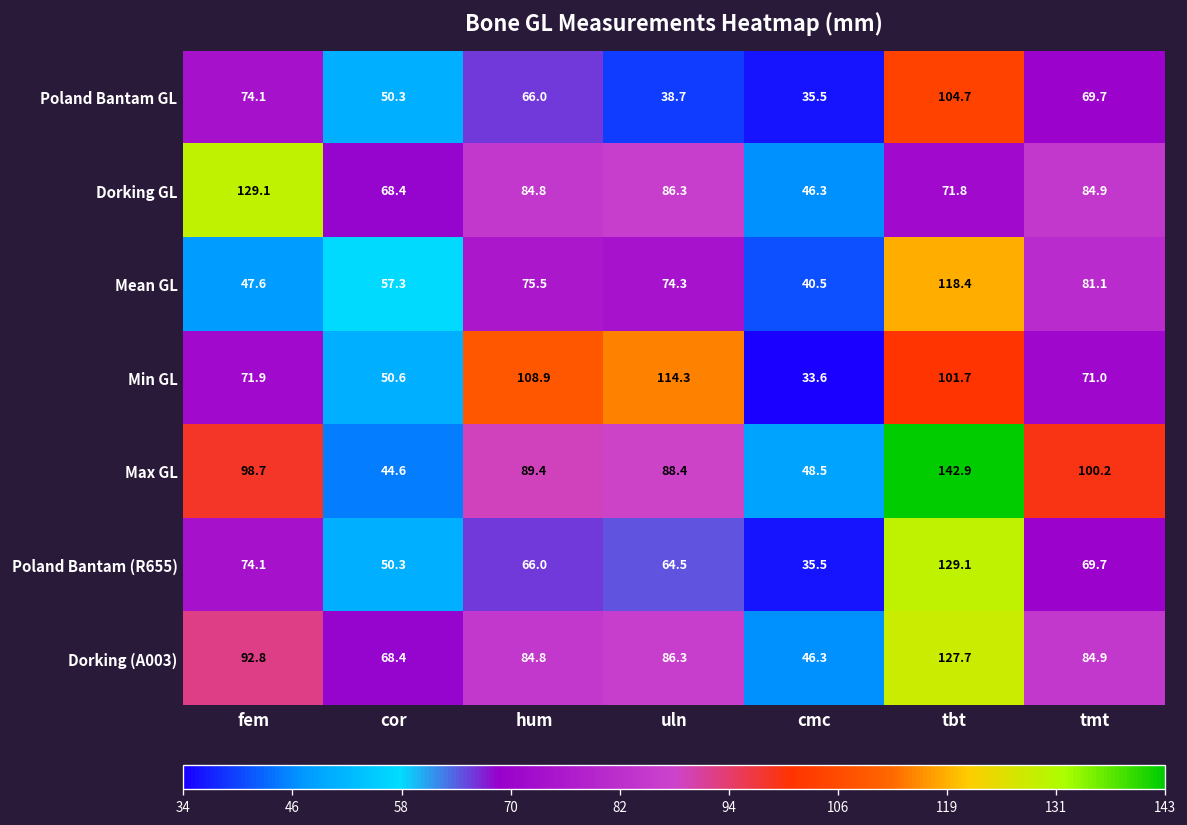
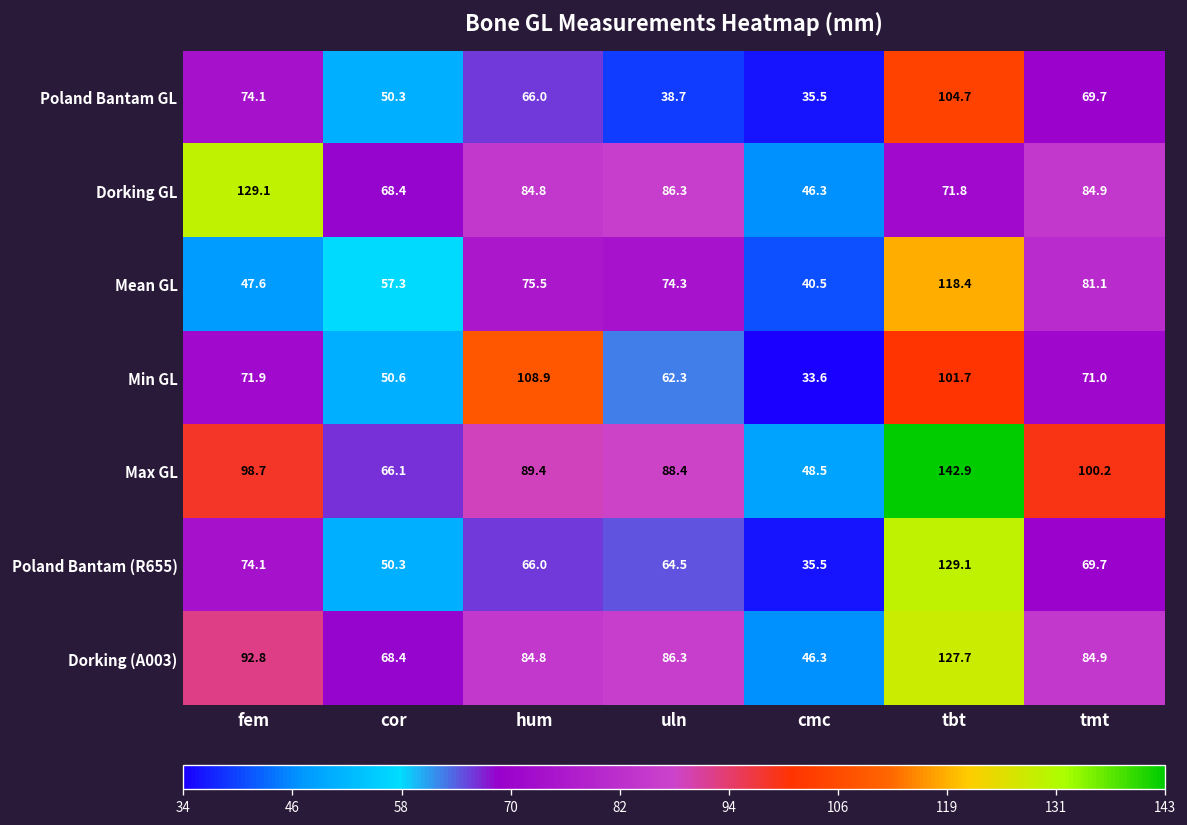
  {
    "Poland Bantam GL": {
      "fem": 74.1,
      "cor": 50.3,
      "hum": 66.0,
      "uln": 38.7,
      "cmc": 35.5,
      "tbt": 104.7,
      "tmt": 69.7
    },
    "Dorking GL": {
      "fem": 129.1,
      "cor": 68.4,
      "hum": 84.8,
      "uln": 86.3,
      "cmc": 46.3,
      "tbt": 71.8,
      "tmt": 84.9
    },
    "Mean GL": {
      "fem": 47.6,
      "cor": 57.3,
      "hum": 75.5,
      "uln": 74.3,
      "cmc": 40.5,
      "tbt": 118.4,
      "tmt": 81.1
    },
    "Min GL": {
      "fem": 71.9,
      "cor": 50.6,
      "hum": 108.9,
-     "uln": 114.3,
+     "uln": 62.3,
      "cmc": 33.6,
      "tbt": 101.7,
      "tmt": 71.0
    },
    "Max GL": {
      "fem": 98.7,
-     "cor": 44.6,
+     "cor": 66.1,
      "hum": 89.4,
      "uln": 88.4,
      "cmc": 48.5,
      "tbt": 142.9,
      "tmt": 100.2
    },
    "Poland Bantam (R655)": {
      "fem": 74.1,
      "cor": 50.3,
      "hum": 66.0,
      "uln": 64.5,
      "cmc": 35.5,
      "tbt": 129.1,
      "tmt": 69.7
    },
    "Dorking (A003)": {
      "fem": 92.8,
      "cor": 68.4,
      "hum": 84.8,
      "uln": 86.3,
      "cmc": 46.3,
      "tbt": 127.7,
      "tmt": 84.9
    }
  }
